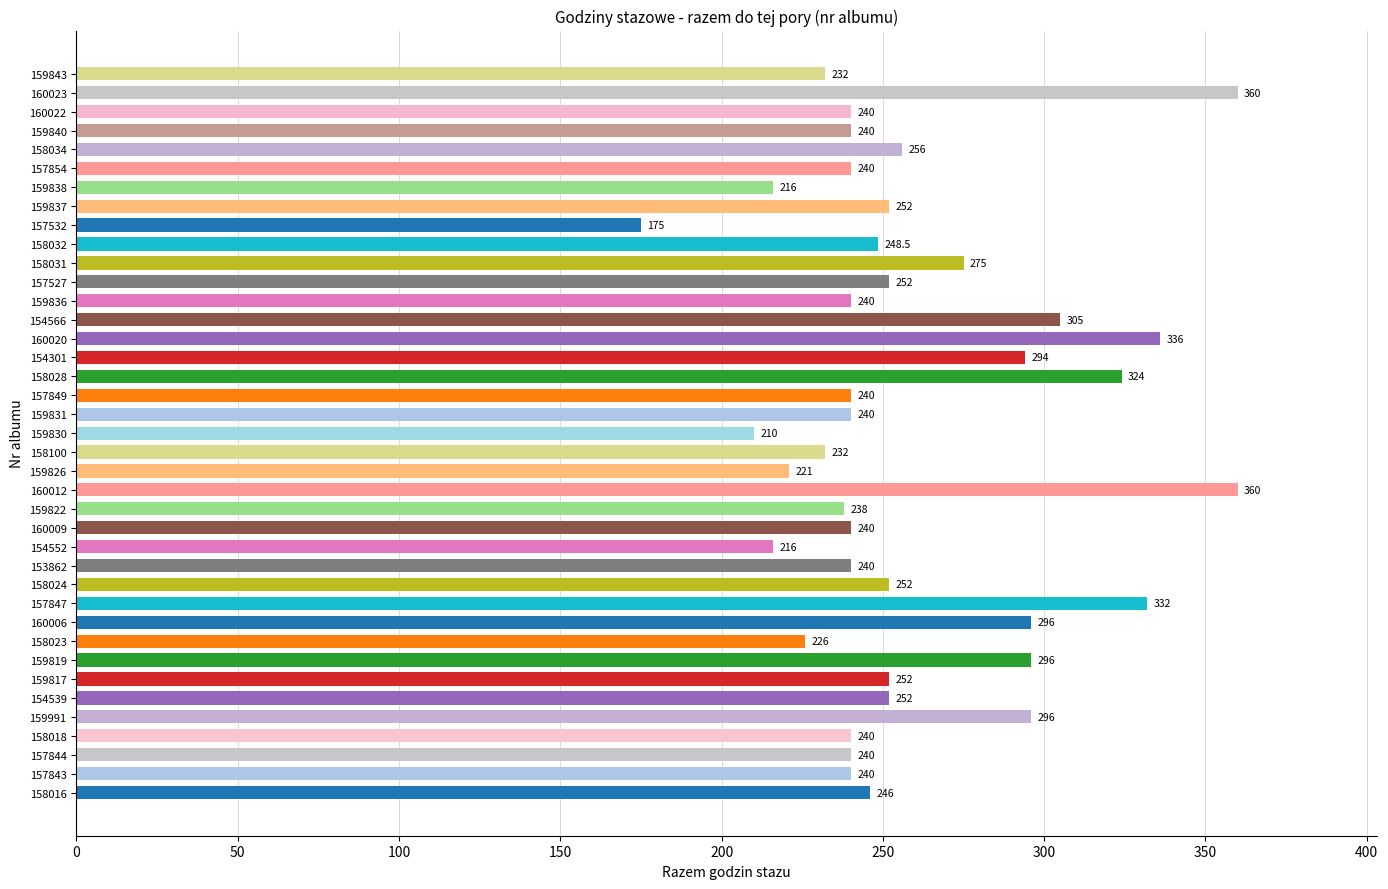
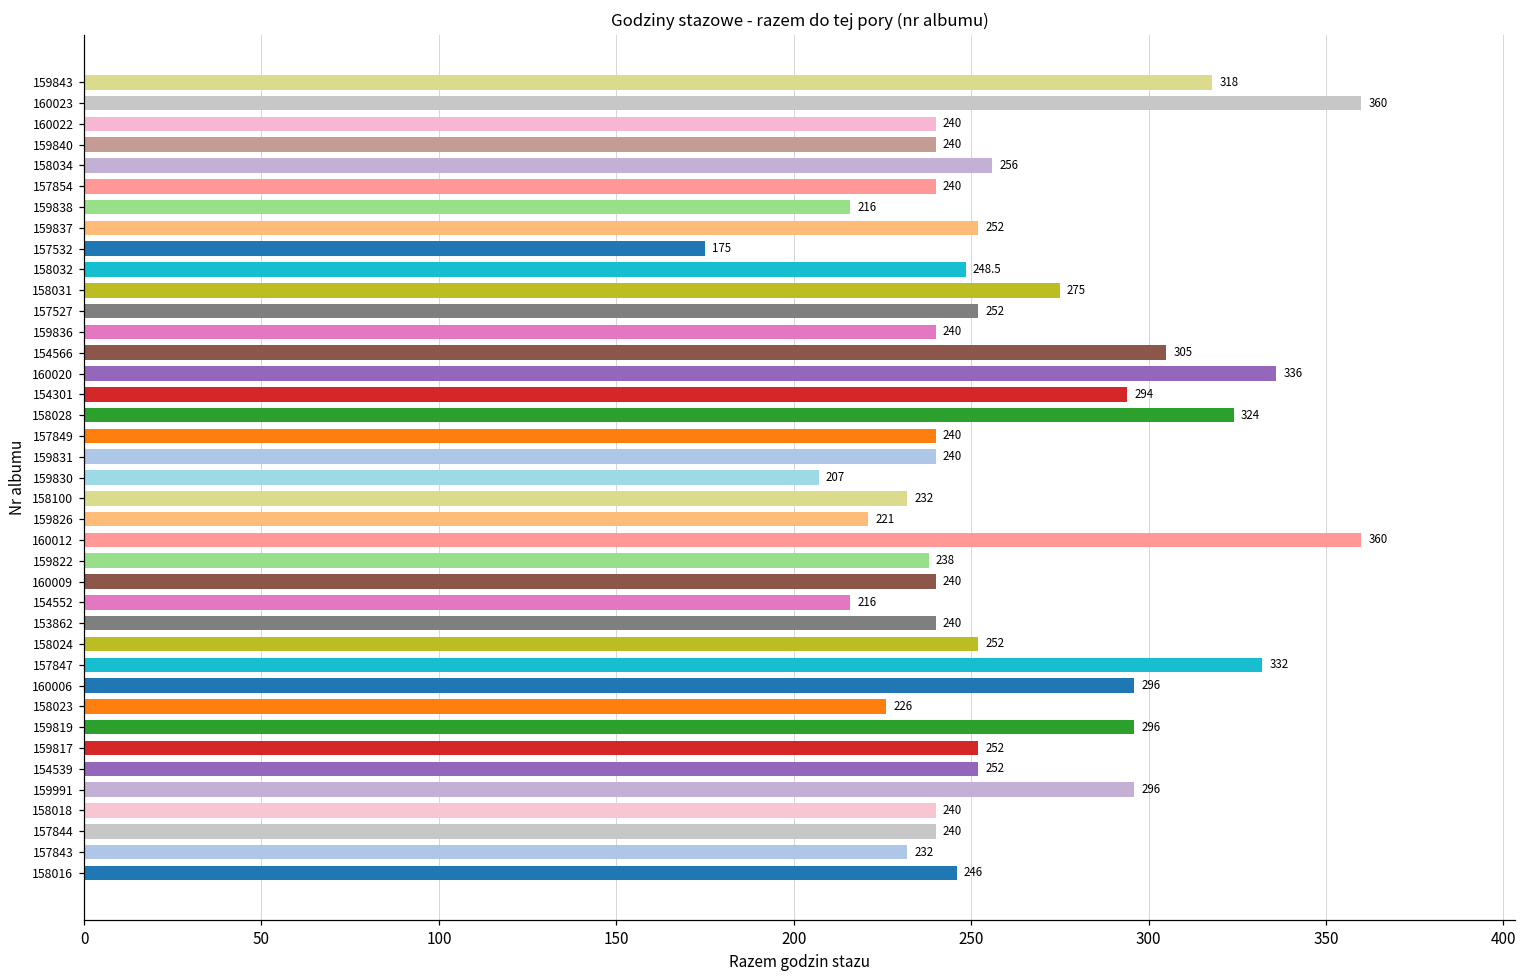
  {
-   "159843": 232,
+   "159843": 318,
    "160023": 360,
    "160022": 240,
    "159840": 240,
    "158034": 256,
    "157854": 240,
    "159838": 216,
    "159837": 252,
    "157532": 175,
    "158032": 248.5,
    "158031": 275,
    "157527": 252,
    "159836": 240,
    "154566": 305,
    "160020": 336,
    "154301": 294,
    "158028": 324,
    "157849": 240,
    "159831": 240,
-   "159830": 210,
+   "159830": 207,
    "158100": 232,
    "159826": 221,
    "160012": 360,
    "159822": 238,
    "160009": 240,
    "154552": 216,
    "153862": 240,
    "158024": 252,
    "157847": 332,
    "160006": 296,
    "158023": 226,
    "159819": 296,
    "159817": 252,
    "154539": 252,
    "159991": 296,
    "158018": 240,
    "157844": 240,
-   "157843": 240,
+   "157843": 232,
    "158016": 246
  }
